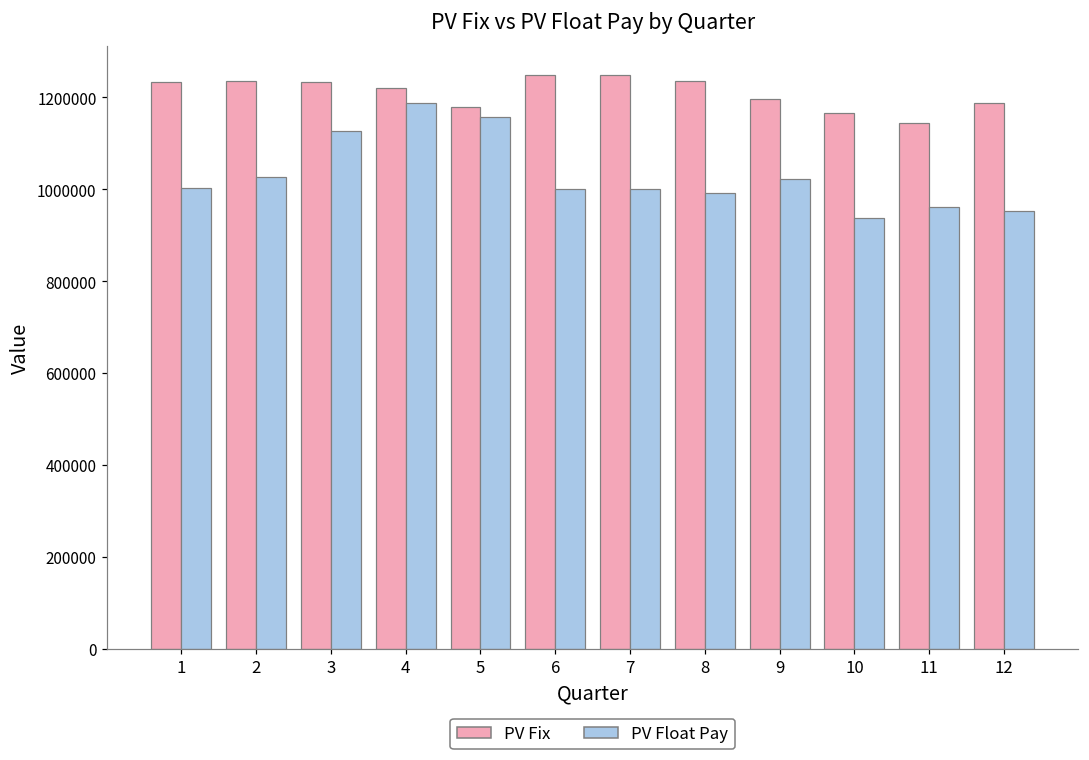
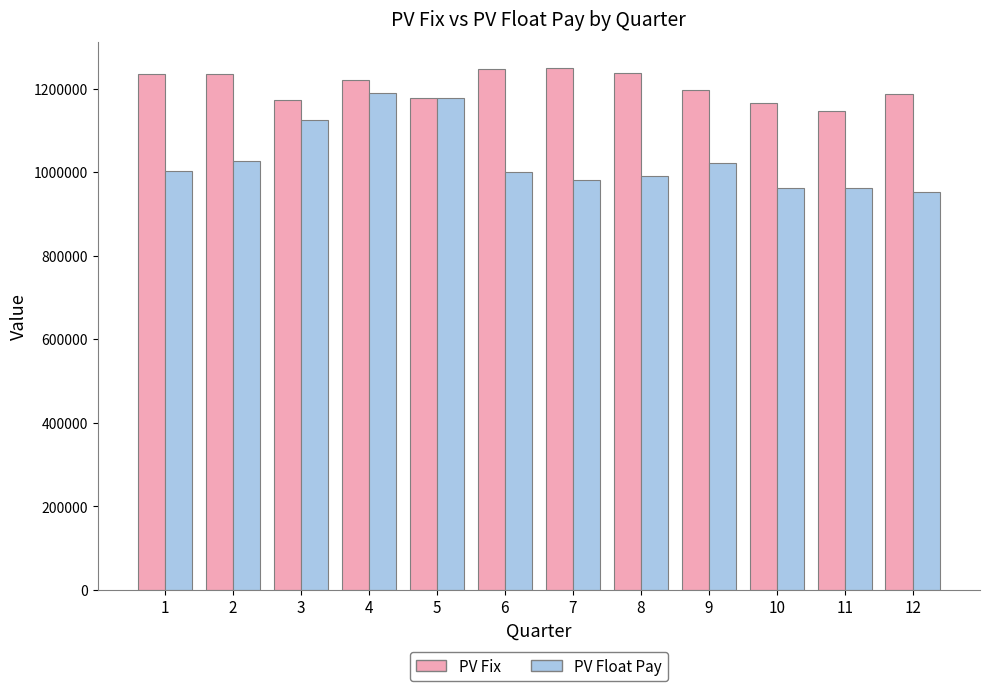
  {
    "PV Fix": {
      "1": 1230000,
      "2": 1240000,
-     "3": 1230000,
+     "3": 1170000,
      "4": 1220000,
      "5": 1180000,
      "6": 1250000,
      "7": 1250000,
      "8": 1240000,
      "9": 1200000,
      "10": 1170000,
      "11": 1150000,
      "12": 1190000
    },
    "PV Float Pay": {
      "1": 1000000,
      "2": 1030000,
      "3": 1130000,
      "4": 1190000,
-     "5": 1160000,
+     "5": 1180000,
      "6": 1000000,
-     "7": 1000000,
+     "7": 980000,
      "8": 990000,
      "9": 1020000,
-     "10": 940000,
+     "10": 960000,
      "11": 960000,
      "12": 950000
    }
  }
